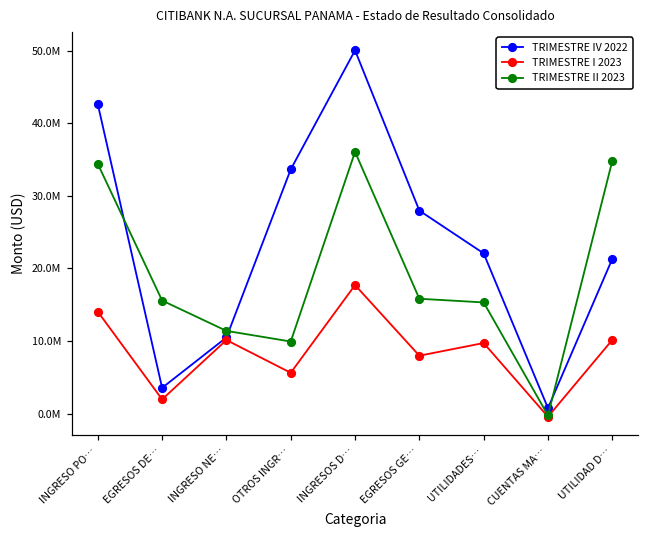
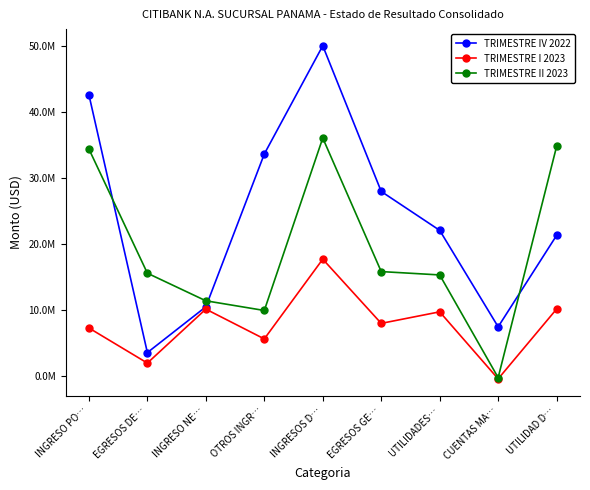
  {
    "TRIMESTRE IV 2022": {
      "INGRESO PO…": 43000000,
      "EGRESOS DE…": 4000000,
      "OTROS INGR…": 34000000,
      "INGRESOS D…": 50000000,
      "EGRESOS GE…": 28000000,
      "UTILIDADES…": 22000000,
-     "CUENTAS MA…": 1000000,
+     "CUENTAS MA…": 7000000,
      "UTILIDAD D…": 21000000
    },
    "TRIMESTRE I 2023": {
-     "INGRESO PO…": 14000000,
+     "INGRESO PO…": 7000000,
      "EGRESOS DE…": 2000000,
      "OTROS INGR…": 6000000,
      "INGRESOS D…": 18000000,
      "EGRESOS GE…": 8000000,
      "UTILIDADES…": 10000000,
      "UTILIDAD D…": 10000000
    },
    "TRIMESTRE II 2023": {
      "INGRESO PO…": 34000000,
      "EGRESOS DE…": 16000000,
      "INGRESO NE…": 11000000,
      "OTROS INGR…": 10000000,
      "INGRESOS D…": 36000000,
      "EGRESOS GE…": 16000000,
      "UTILIDADES…": 15000000,
      "UTILIDAD D…": 35000000
    }
  }
